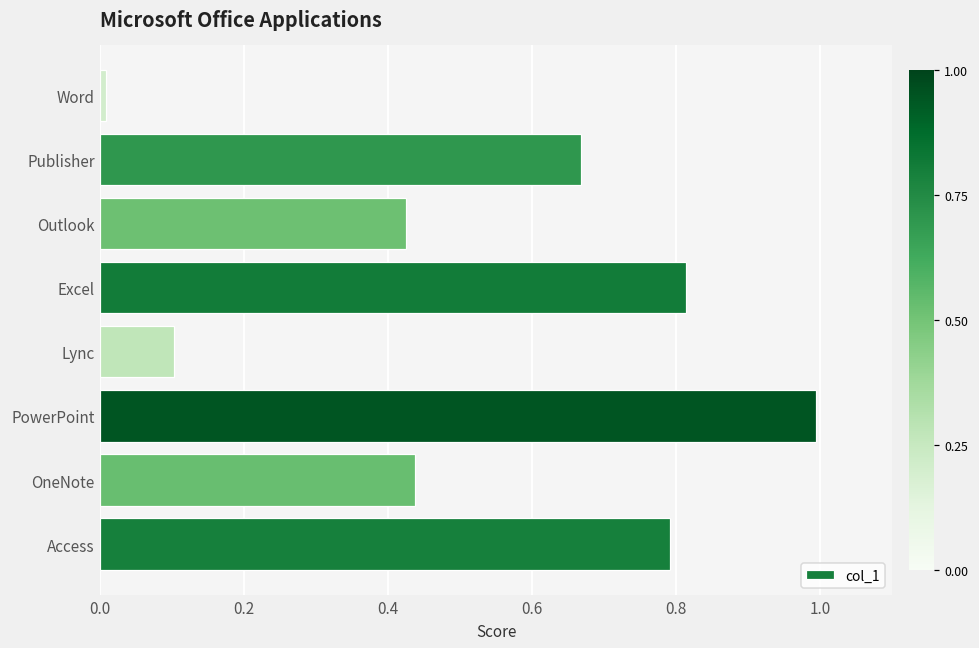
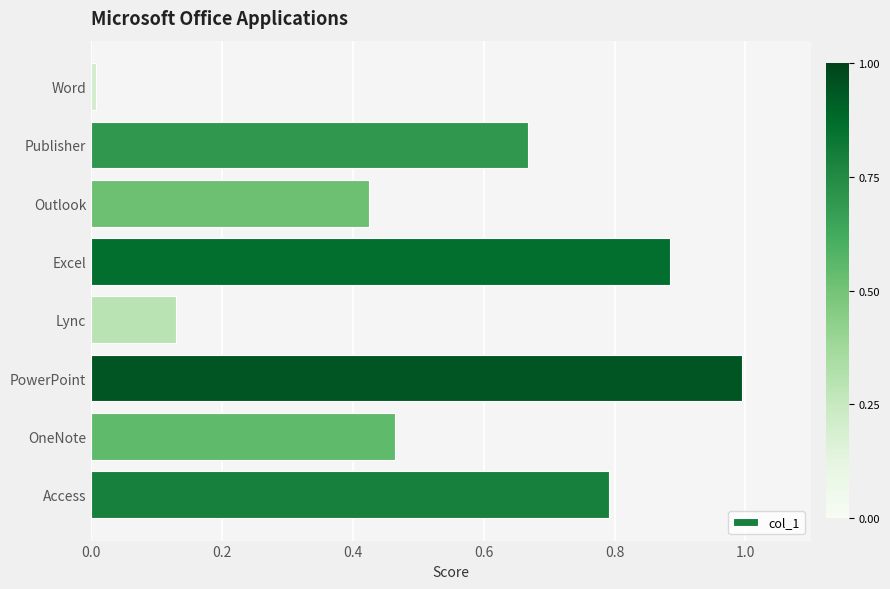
  {
    "Word": 0.01,
    "Publisher": 0.67,
    "Outlook": 0.42,
-   "Excel": 0.81,
-   "Lync": 0.10,
+   "Excel": 0.89,
+   "Lync": 0.13,
    "PowerPoint": 1.00,
-   "OneNote": 0.44,
+   "OneNote": 0.46,
    "Access": 0.79
  }
